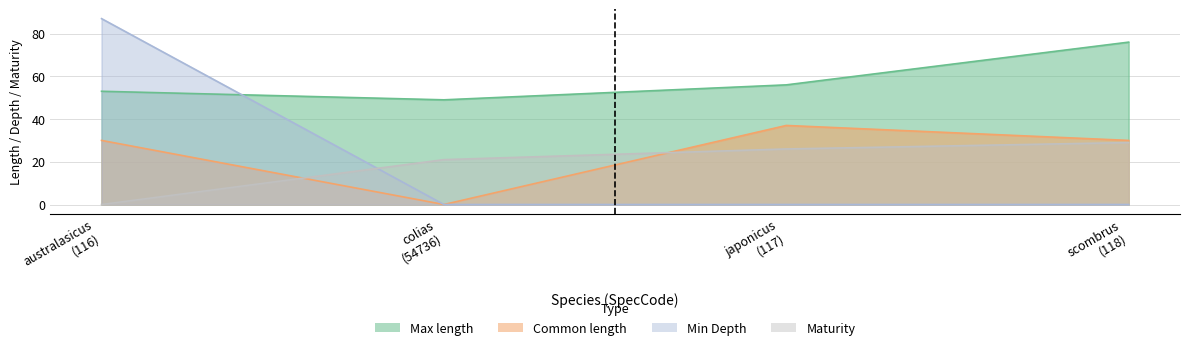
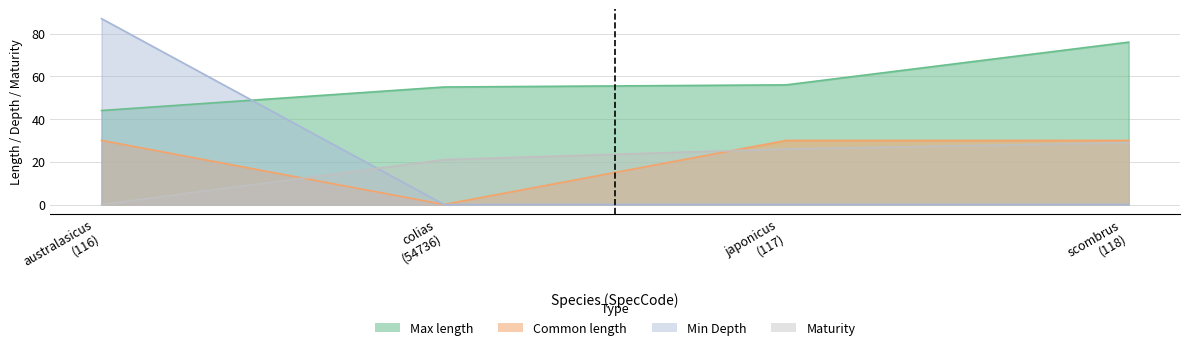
  {
    "Max length": {
-     "australasicus (116)": 53,
-     "colias (54736)": 49,
+     "australasicus (116)": 44,
+     "colias (54736)": 55,
      "japonicus (117)": 56,
      "scombrus (118)": 76
    },
    "Common length": {
      "australasicus (116)": 30,
-     "japonicus (117)": 37
+     "japonicus (117)": 30
    }
  }
